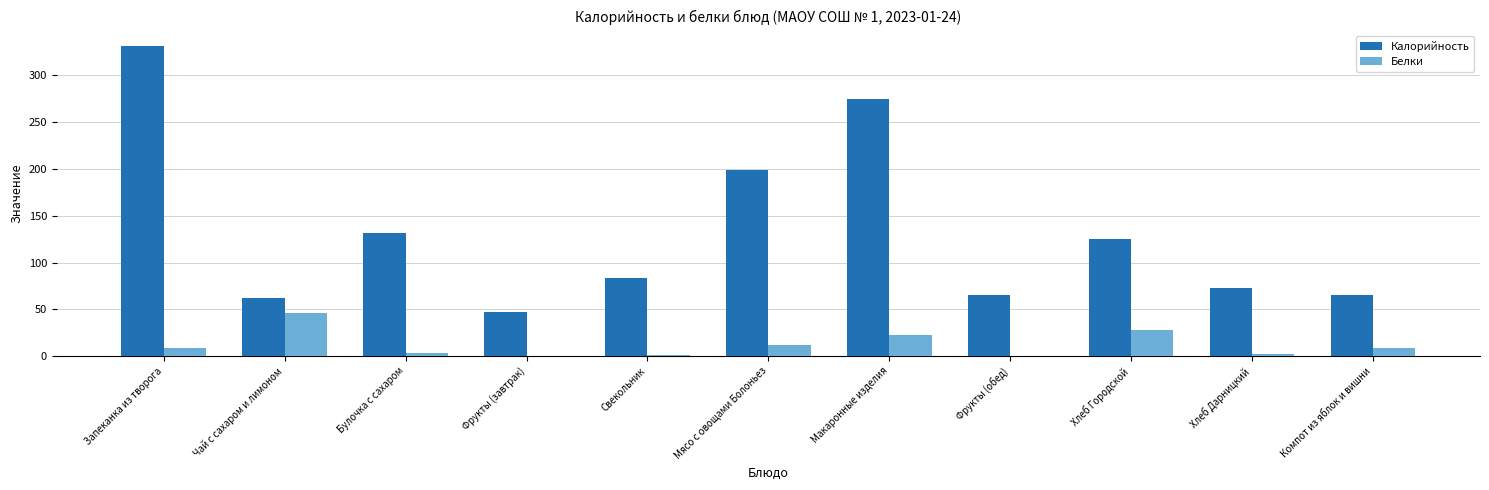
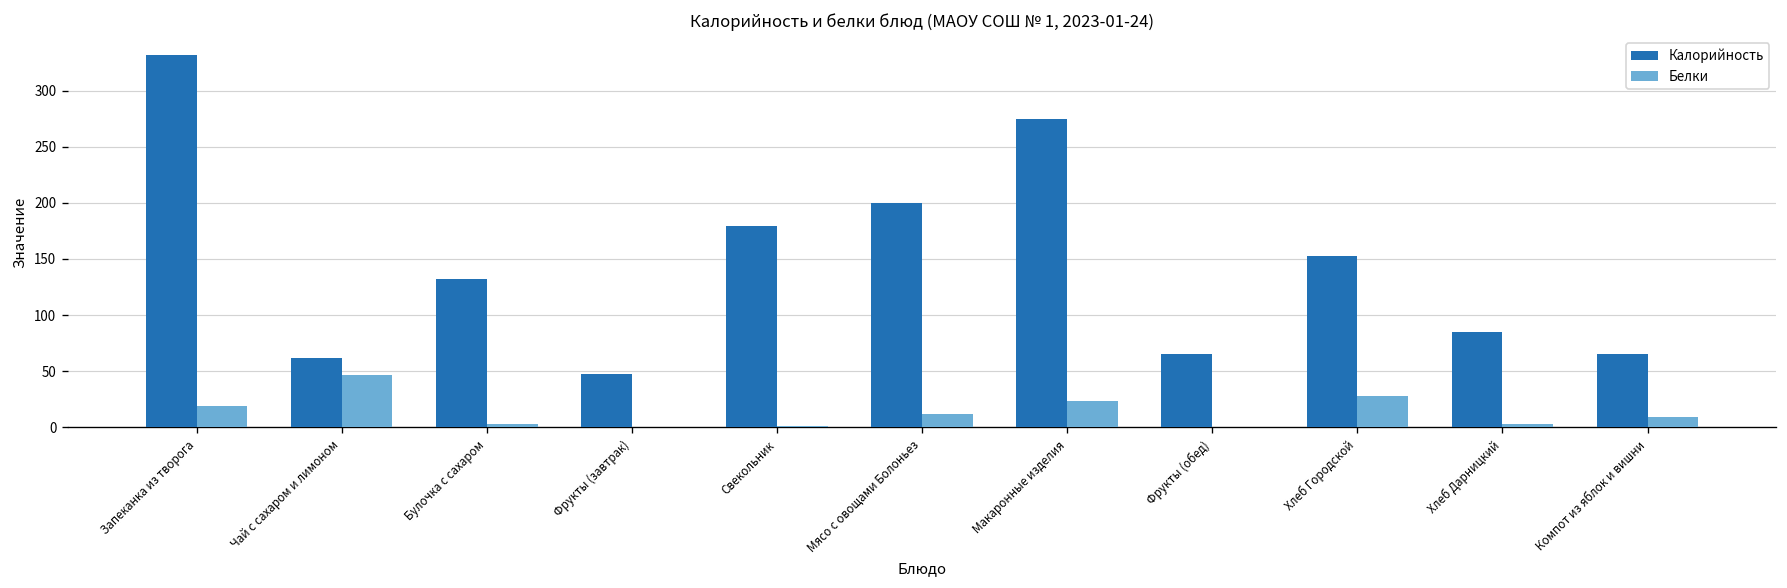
  {
    "Калорийность": {
      "Запеканка из творога": 330,
      "Чай с сахаром и лимоном": 60,
      "Булочка с сахаром": 130,
      "Фрукты (завтрак)": 50,
-     "Свекольник": 80,
+     "Свекольник": 180,
      "Мясо с овощами Болоньез": 200,
      "Макаронные изделия": 270,
      "Фрукты (обед)": 70,
-     "Хлеб Городской": 130,
-     "Хлеб Дарницкий": 70,
+     "Хлеб Городской": 150,
+     "Хлеб Дарницкий": 90,
      "Компот из яблок и вишни": 70
    },
    "Белки": {
-     "Запеканка из творога": 10,
+     "Запеканка из творога": 20,
      "Чай с сахаром и лимоном": 50,
      "Булочка с сахаром": 0,
      "Мясо с овощами Болоньез": 10,
      "Макаронные изделия": 20,
      "Хлеб Городской": 30,
      "Компот из яблок и вишни": 10
    }
  }
